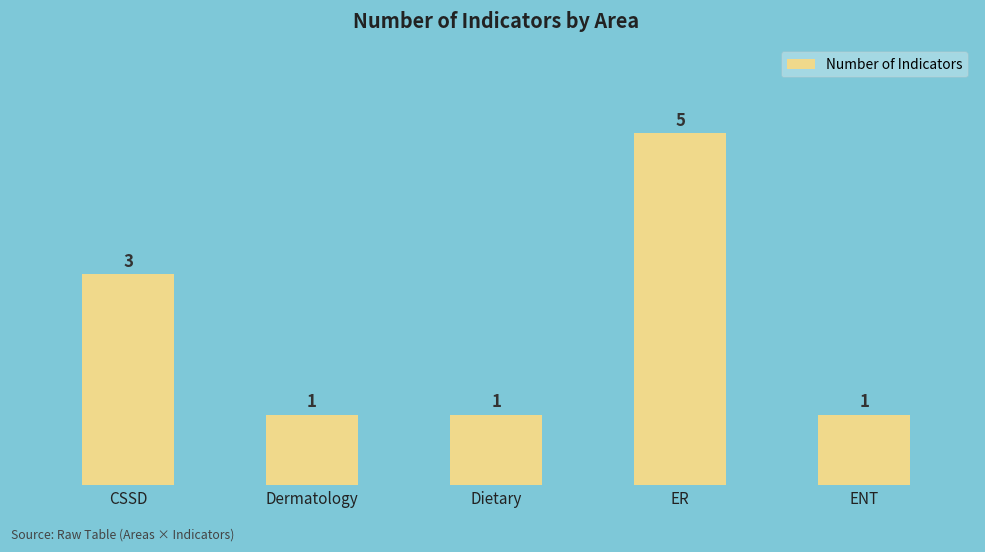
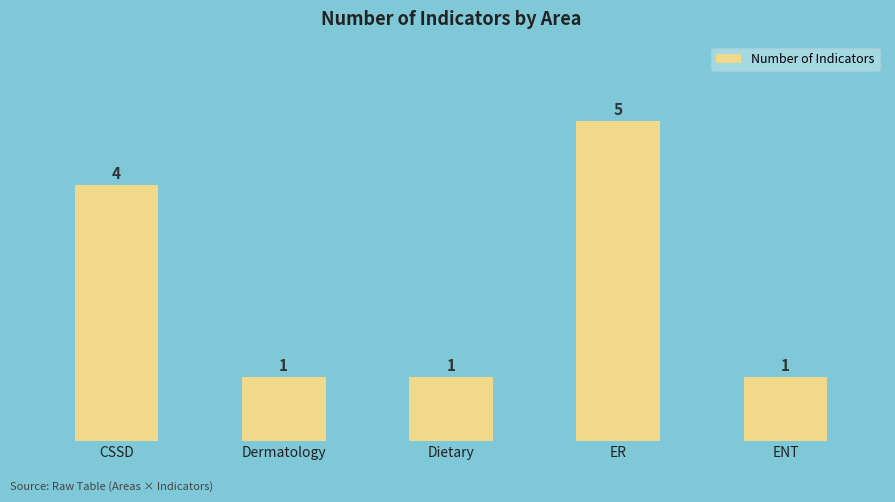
  {
-   "CSSD": 3,
+   "CSSD": 4,
    "Dermatology": 1,
    "Dietary": 1,
    "ER": 5,
    "ENT": 1
  }
